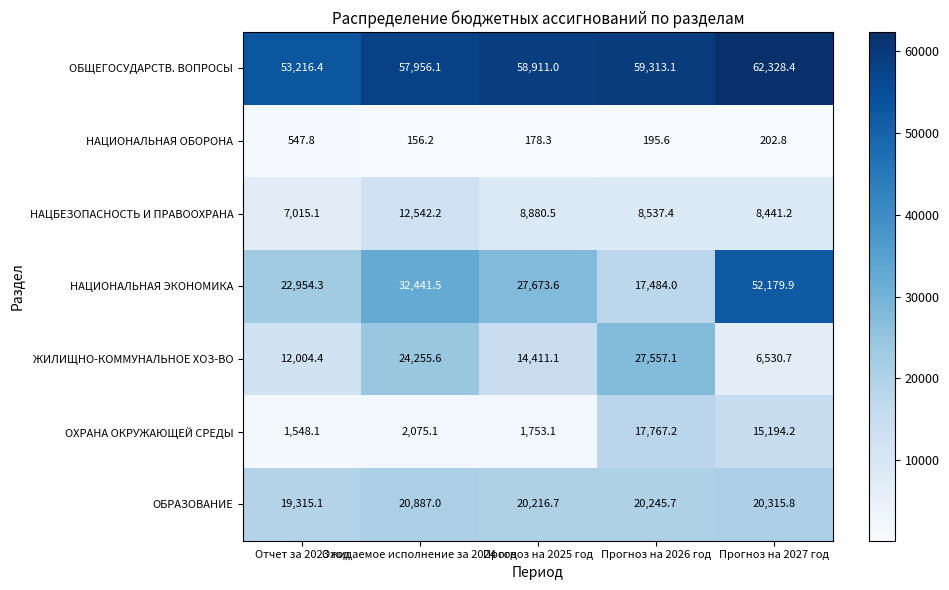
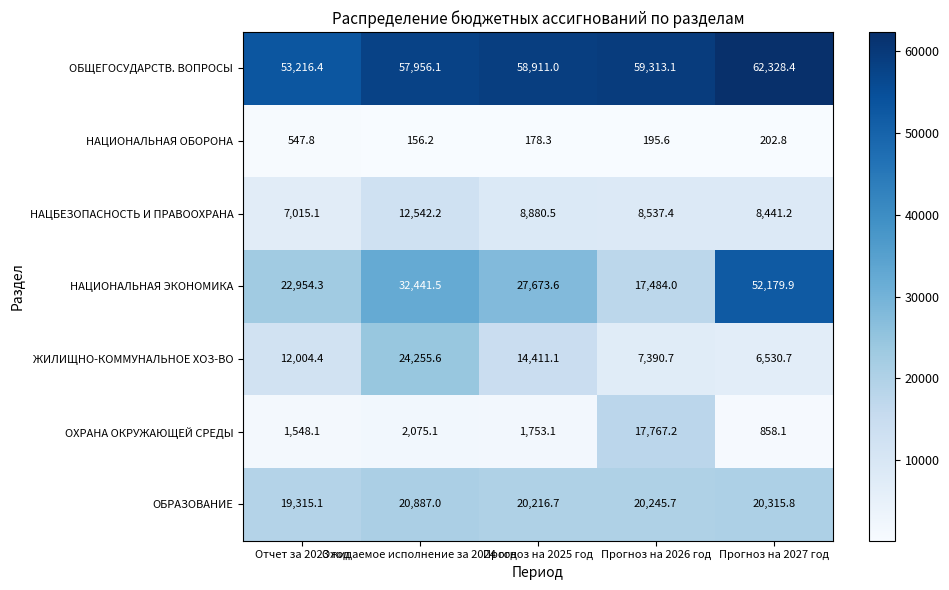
  {
    "ОБЩЕГОСУДАРСТВ. ВОПРОСЫ": {
      "Прогноз на 2026 год": "59,313.1",
      "Прогноз на 2027 год": "62,328.4"
    },
    "НАЦИОНАЛЬНАЯ ОБОРОНА": {
      "Прогноз на 2026 год": "195.6",
      "Прогноз на 2027 год": "202.8"
    },
    "НАЦБЕЗОПАСНОСТЬ И ПРАВООХРАНА": {
      "Прогноз на 2026 год": "8,537.4",
      "Прогноз на 2027 год": "8,441.2"
    },
    "НАЦИОНАЛЬНАЯ ЭКОНОМИКА": {
      "Прогноз на 2026 год": "17,484.0",
      "Прогноз на 2027 год": "52,179.9"
    },
    "ЖИЛИЩНО-КОММУНАЛЬНОЕ ХОЗ-ВО": {
-     "Прогноз на 2026 год": "27,557.1",
+     "Прогноз на 2026 год": "7,390.7",
      "Прогноз на 2027 год": "6,530.7"
    },
    "ОХРАНА ОКРУЖАЮЩЕЙ СРЕДЫ": {
      "Прогноз на 2026 год": "17,767.2",
-     "Прогноз на 2027 год": "15,194.2"
+     "Прогноз на 2027 год": "858.1"
    },
    "ОБРАЗОВАНИЕ": {
      "Прогноз на 2026 год": "20,245.7",
      "Прогноз на 2027 год": "20,315.8"
    }
  }
